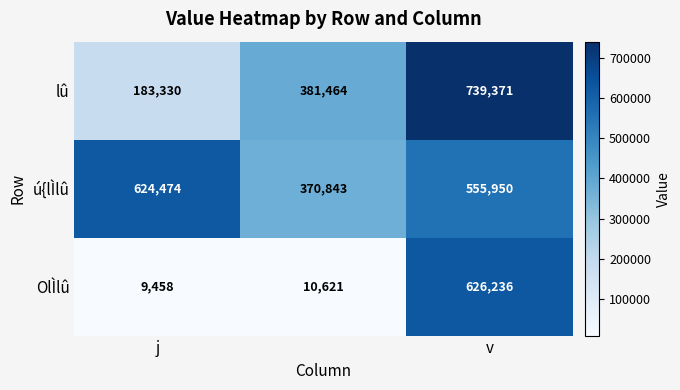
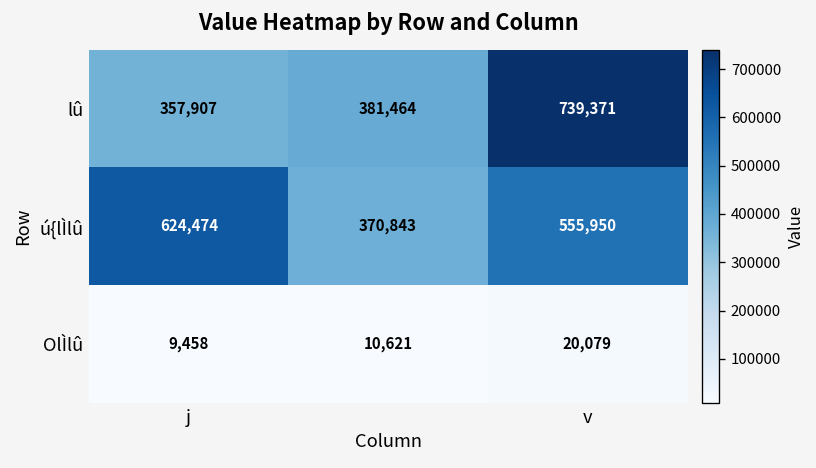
  {
    "lû": {
-     "j": "183,330",
+     "j": "357,907",
      "v": "739,371"
    },
    "ú{lÌlû": {
      "j": "624,474",
      "v": "555,950"
    },
    "OlÌlû": {
      "j": "9,458",
-     "v": "626,236"
+     "v": "20,079"
    }
  }
